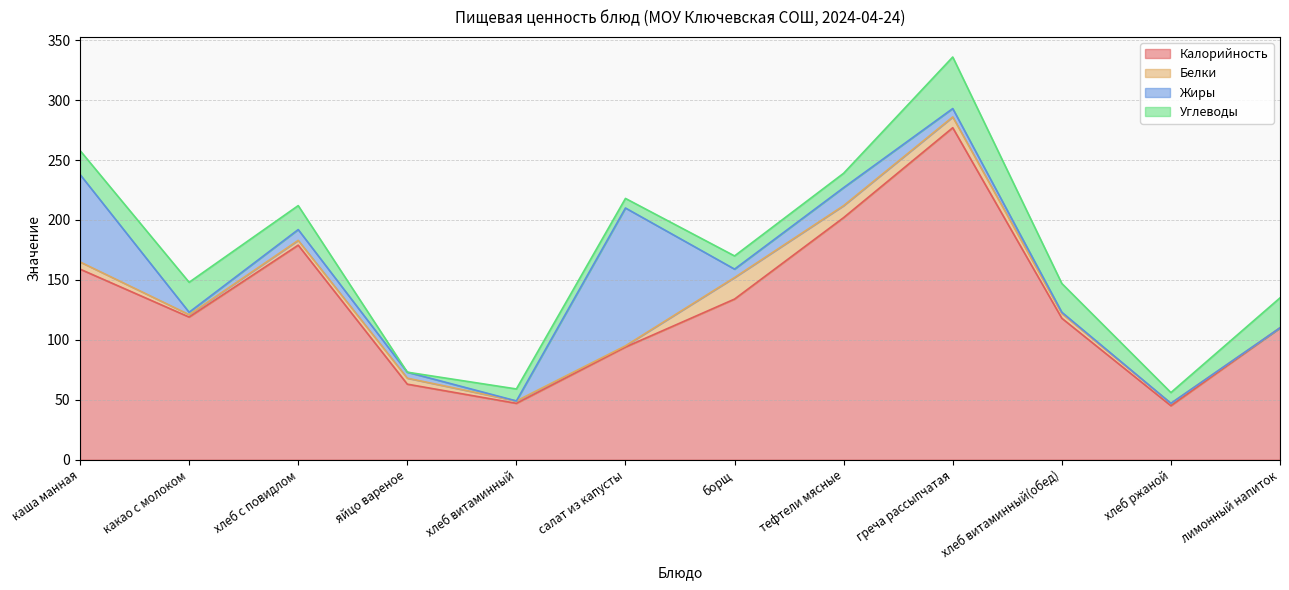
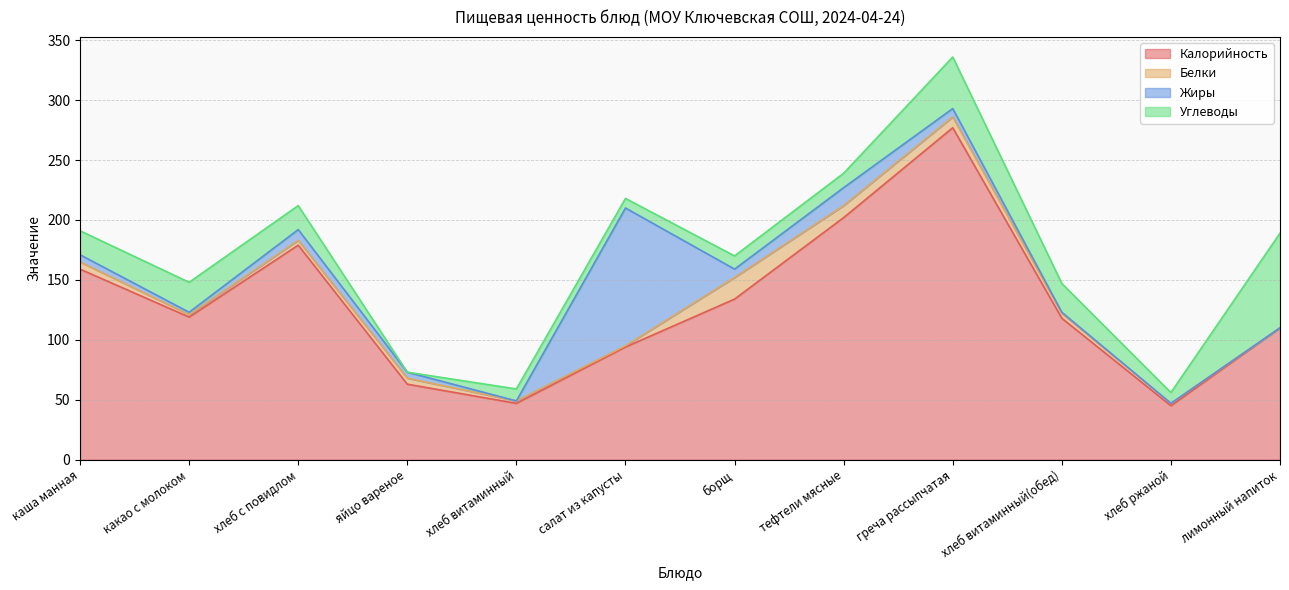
  {
    "Калорийность": {
      "каша манная": 159,
      "хлеб с повидлом": 179,
      "яйцо вареное": 63,
      "борщ": 134,
      "тефтели мясные": 202,
      "греча рассыпчатая": 277,
      "хлеб витаминный(обед)": 118
    },
    "Белки": {
      "каша манная": 6,
      "хлеб с повидлом": 4,
      "яйцо вареное": 5,
      "борщ": 18,
      "тефтели мясные": 10,
      "греча рассыпчатая": 9
    },
    "Жиры": {
-     "каша манная": 73,
+     "каша манная": 6,
      "хлеб с повидлом": 9,
      "салат из капусты": 115,
      "борщ": 7,
      "тефтели мясные": 15,
      "греча рассыпчатая": 7
    },
    "Углеводы": {
      "каша манная": 20,
      "какао с молоком": 25,
      "хлеб с повидлом": 20,
      "хлеб витаминный": 10,
      "салат из капусты": 8,
      "борщ": 11,
      "тефтели мясные": 12,
      "греча рассыпчатая": 43,
      "хлеб витаминный(обед)": 24,
      "хлеб ржаной": 9,
-     "лимонный напиток": 25
+     "лимонный напиток": 79
    }
  }
